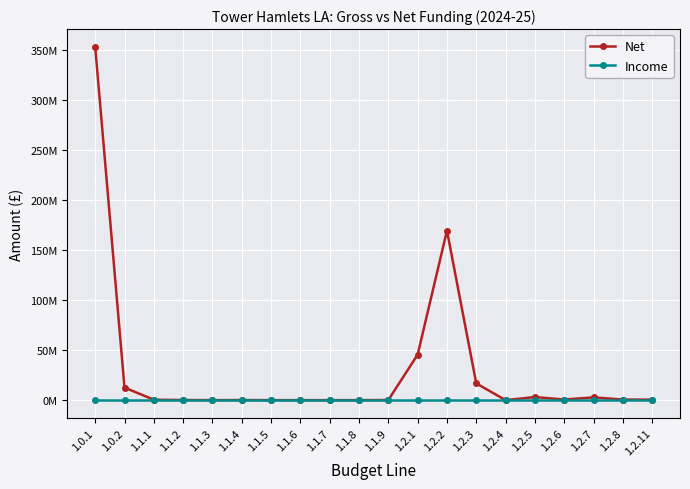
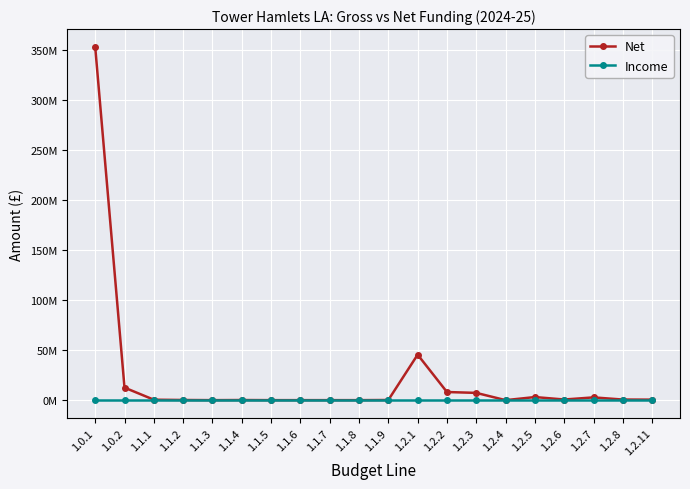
  {
    "Net": {
      "1.0.1": 353000000,
      "1.0.2": 13000000,
      "1.2.1": 45000000,
-     "1.2.2": 169000000,
-     "1.2.3": 17000000,
+     "1.2.2": 8000000,
+     "1.2.3": 7000000,
      "1.2.5": 3000000,
      "1.2.7": 3000000
    },
    "Income": {
      "1.0.1": 0,
      "1.0.2": 0,
      "1.2.1": 0,
      "1.2.2": 0,
      "1.2.3": 0,
      "1.2.5": 0,
      "1.2.7": 0
    }
  }
